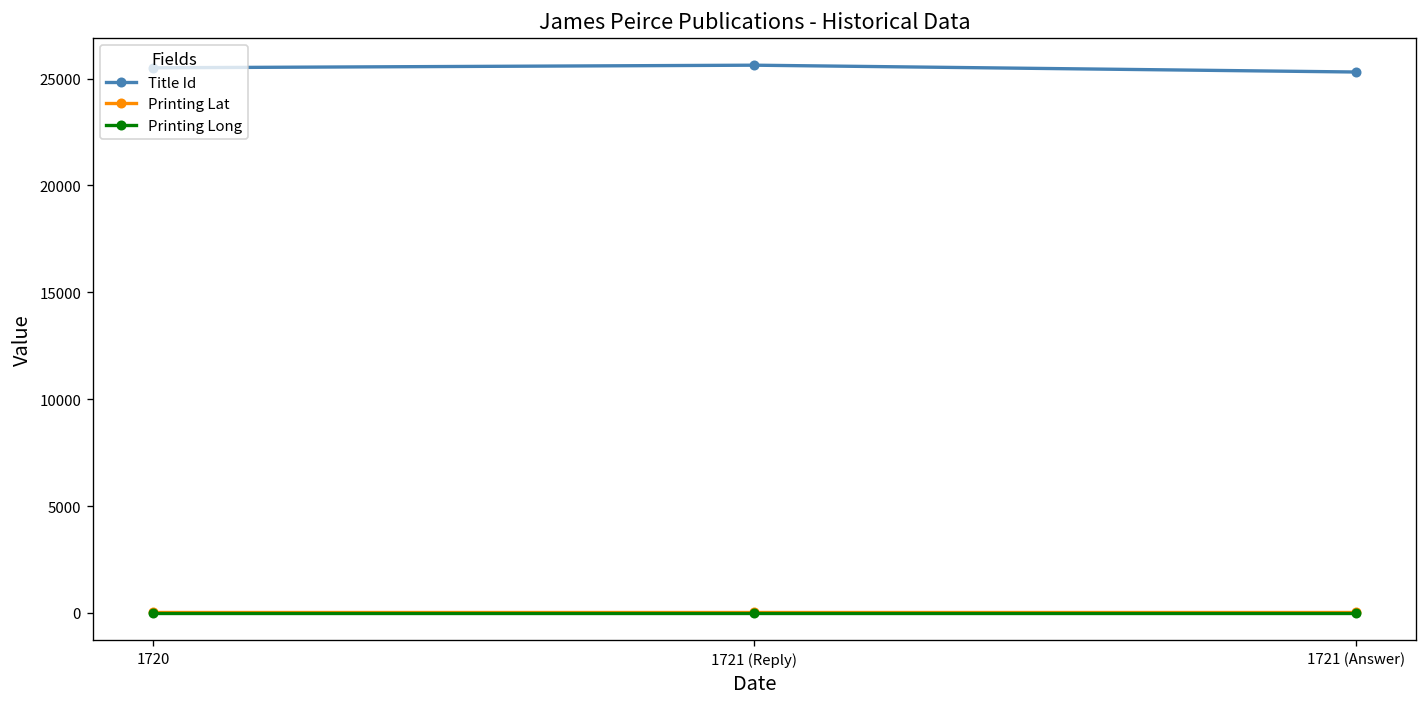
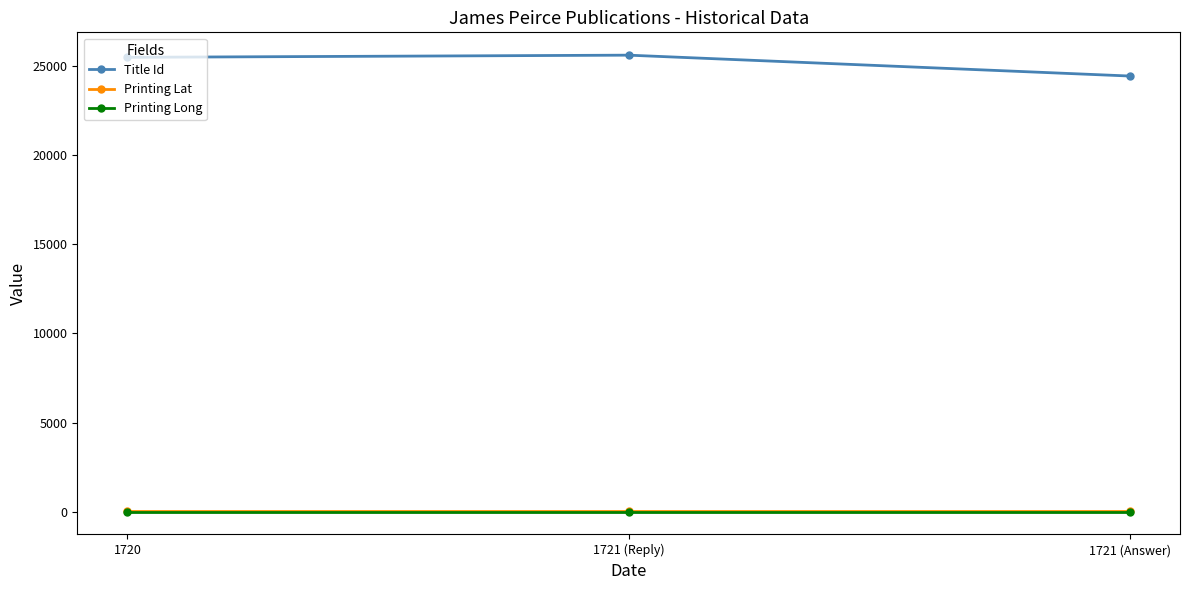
  {
    "Title Id": {
      "1721 (Reply)": 25600,
-     "1721 (Answer)": 25300
+     "1721 (Answer)": 24500
    }
  }
